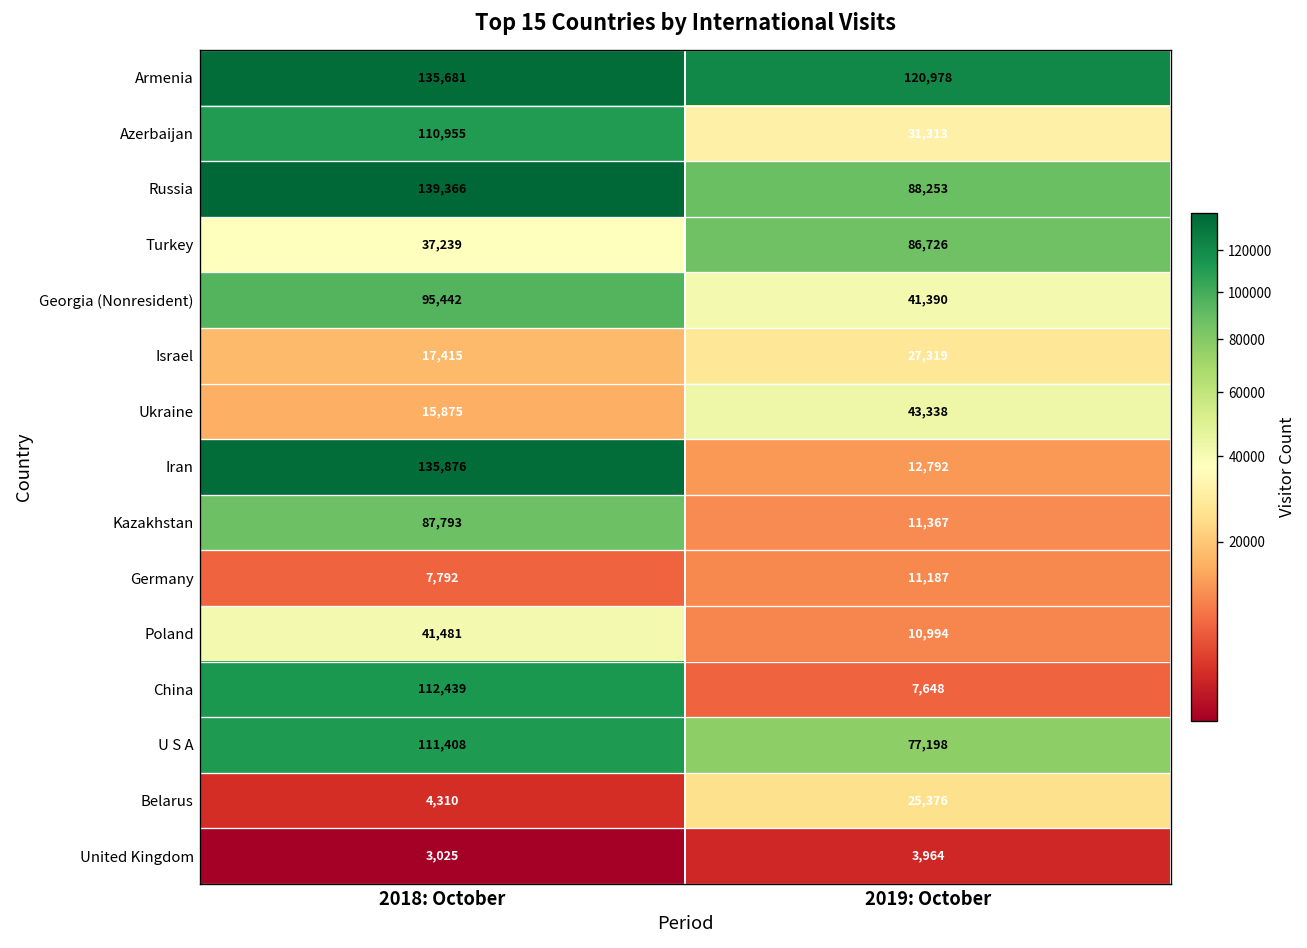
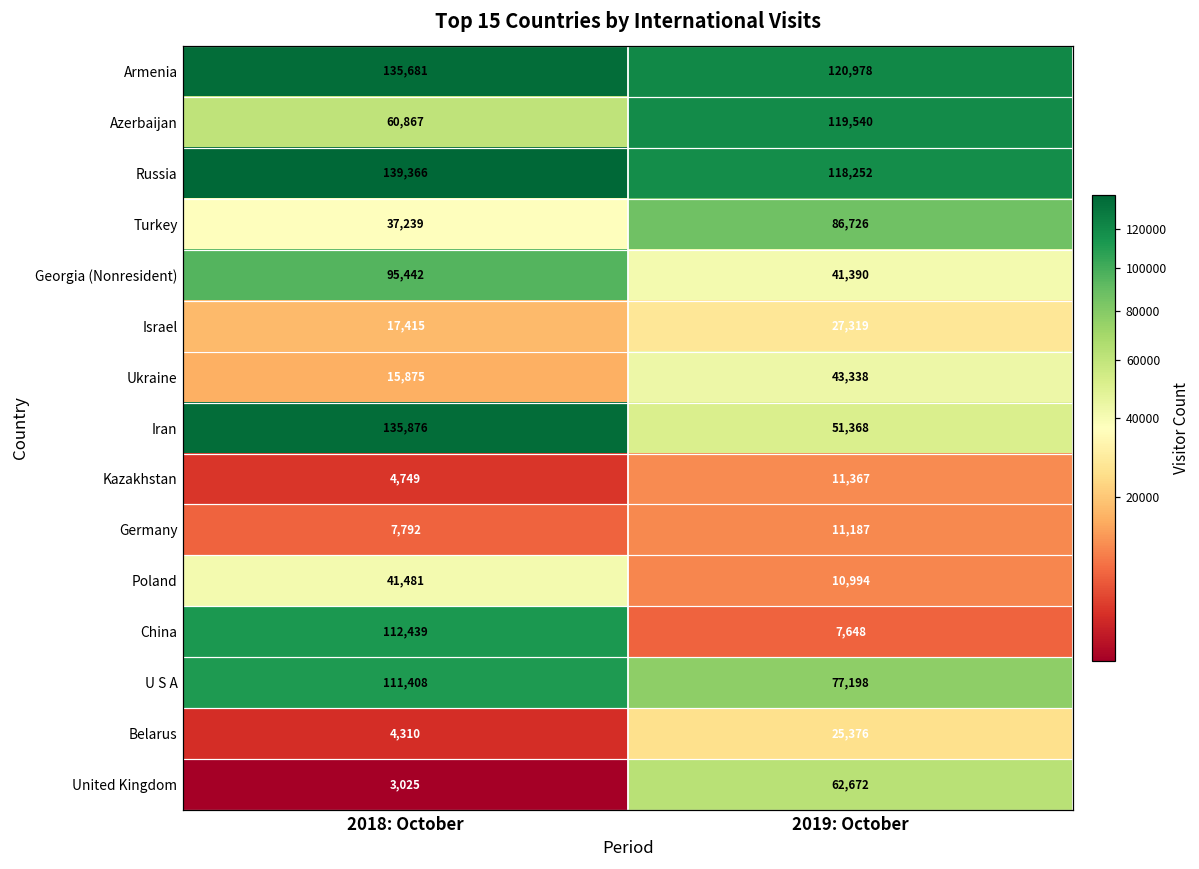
  {
    "Armenia": {
      "2018: October": "135,681",
      "2019: October": "120,978"
    },
    "Azerbaijan": {
-     "2018: October": "110,955",
-     "2019: October": "31,313"
+     "2018: October": "60,867",
+     "2019: October": "119,540"
    },
    "Russia": {
      "2018: October": "139,366",
-     "2019: October": "88,253"
+     "2019: October": "118,252"
    },
    "Turkey": {
      "2018: October": "37,239",
      "2019: October": "86,726"
    },
    "Georgia (Nonresident)": {
      "2018: October": "95,442",
      "2019: October": "41,390"
    },
    "Israel": {
      "2018: October": "17,415",
      "2019: October": "27,319"
    },
    "Ukraine": {
      "2018: October": "15,875",
      "2019: October": "43,338"
    },
    "Iran": {
      "2018: October": "135,876",
-     "2019: October": "12,792"
+     "2019: October": "51,368"
    },
    "Kazakhstan": {
-     "2018: October": "87,793",
+     "2018: October": "4,749",
      "2019: October": "11,367"
    },
    "Germany": {
      "2018: October": "7,792",
      "2019: October": "11,187"
    },
    "Poland": {
      "2018: October": "41,481",
      "2019: October": "10,994"
    },
    "China": {
      "2018: October": "112,439",
      "2019: October": "7,648"
    },
    "U S A": {
      "2018: October": "111,408",
      "2019: October": "77,198"
    },
    "Belarus": {
      "2018: October": "4,310",
      "2019: October": "25,376"
    },
    "United Kingdom": {
      "2018: October": "3,025",
-     "2019: October": "3,964"
+     "2019: October": "62,672"
    }
  }
